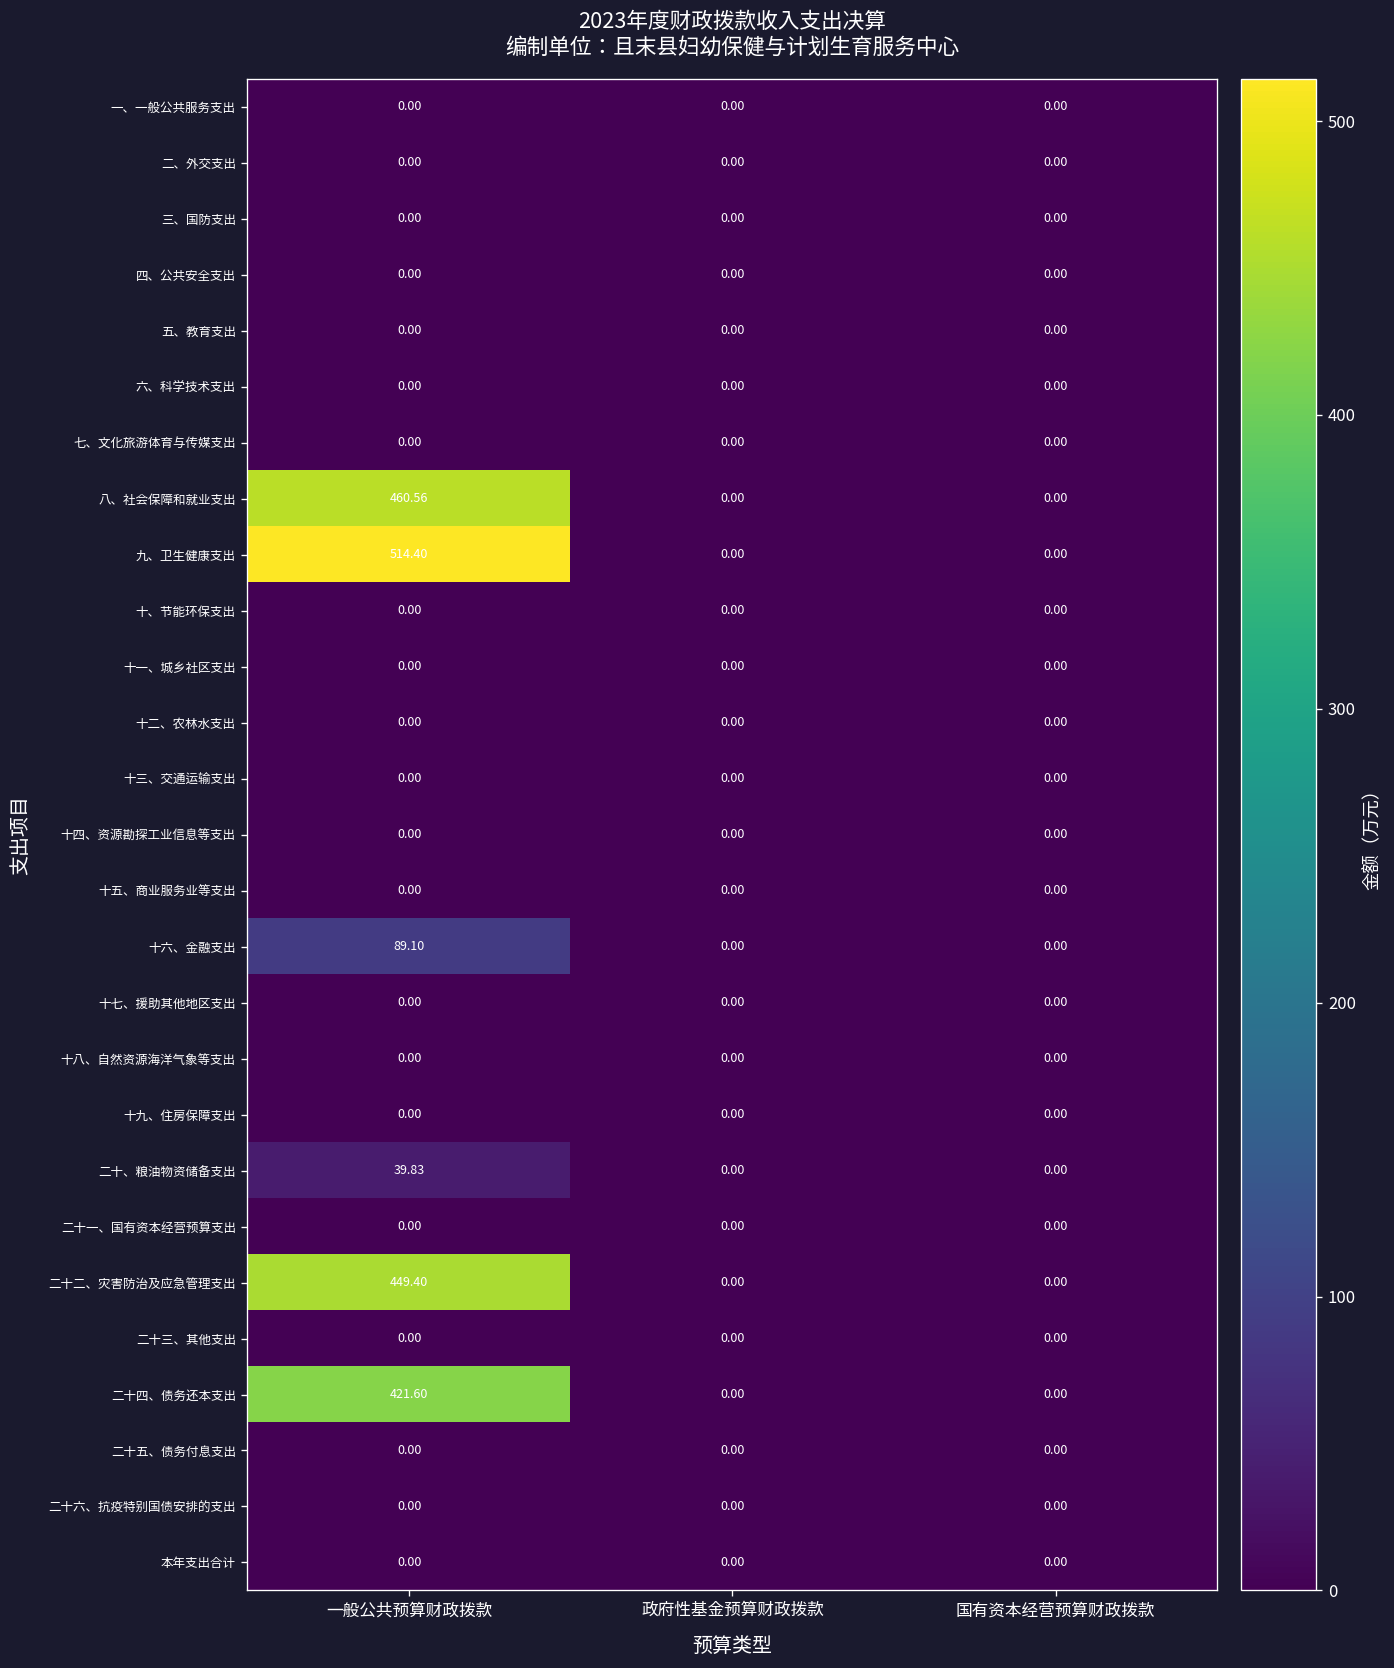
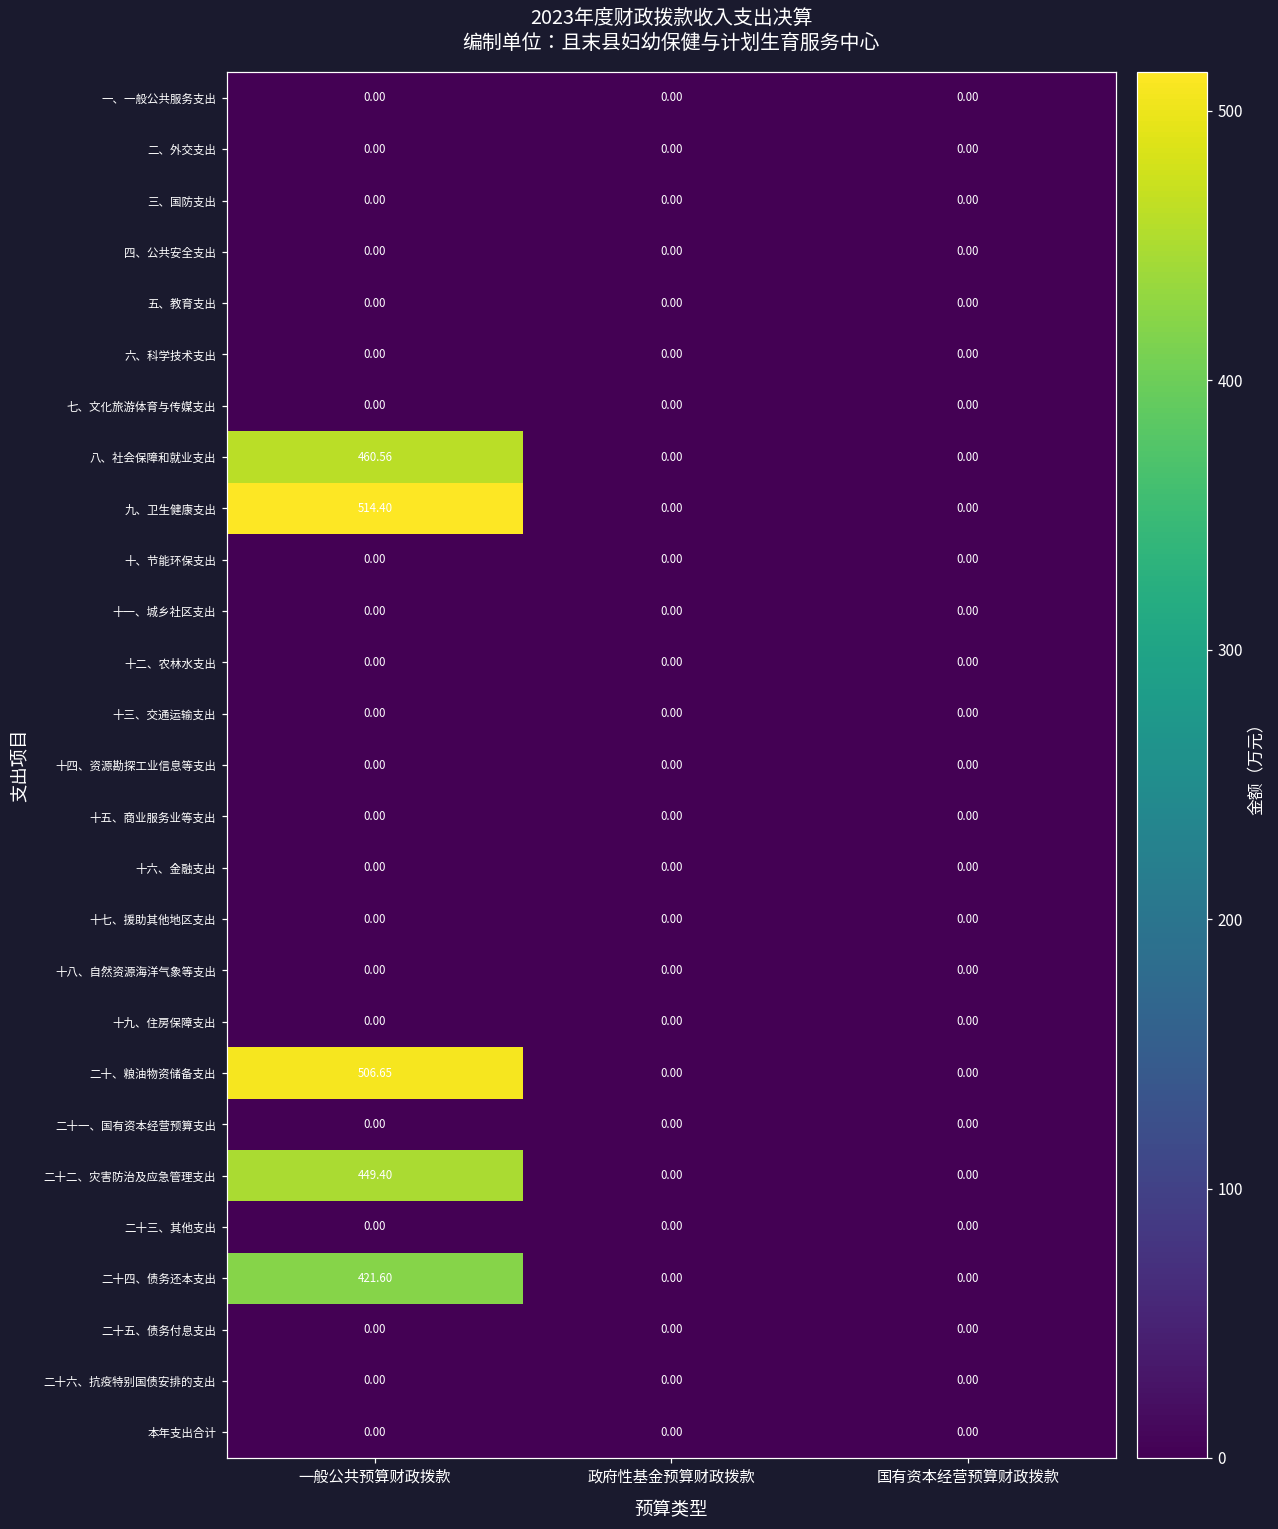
  {
    "一、一般公共服务支出": {
      "一般公共预算财政拨款": 0.00,
      "政府性基金预算财政拨款": 0.00,
      "国有资本经营预算财政拨款": 0.00
    },
    "二、外交支出": {
      "一般公共预算财政拨款": 0.00,
      "政府性基金预算财政拨款": 0.00,
      "国有资本经营预算财政拨款": 0.00
    },
    "三、国防支出": {
      "一般公共预算财政拨款": 0.00,
      "政府性基金预算财政拨款": 0.00,
      "国有资本经营预算财政拨款": 0.00
    },
    "四、公共安全支出": {
      "一般公共预算财政拨款": 0.00,
      "政府性基金预算财政拨款": 0.00,
      "国有资本经营预算财政拨款": 0.00
    },
    "五、教育支出": {
      "一般公共预算财政拨款": 0.00,
      "政府性基金预算财政拨款": 0.00,
      "国有资本经营预算财政拨款": 0.00
    },
    "六、科学技术支出": {
      "一般公共预算财政拨款": 0.00,
      "政府性基金预算财政拨款": 0.00,
      "国有资本经营预算财政拨款": 0.00
    },
    "七、文化旅游体育与传媒支出": {
      "一般公共预算财政拨款": 0.00,
      "政府性基金预算财政拨款": 0.00,
      "国有资本经营预算财政拨款": 0.00
    },
    "八、社会保障和就业支出": {
      "一般公共预算财政拨款": 460.56,
      "政府性基金预算财政拨款": 0.00,
      "国有资本经营预算财政拨款": 0.00
    },
    "九、卫生健康支出": {
      "一般公共预算财政拨款": 514.40,
      "政府性基金预算财政拨款": 0.00,
      "国有资本经营预算财政拨款": 0.00
    },
    "十、节能环保支出": {
      "一般公共预算财政拨款": 0.00,
      "政府性基金预算财政拨款": 0.00,
      "国有资本经营预算财政拨款": 0.00
    },
    "十一、城乡社区支出": {
      "一般公共预算财政拨款": 0.00,
      "政府性基金预算财政拨款": 0.00,
      "国有资本经营预算财政拨款": 0.00
    },
    "十二、农林水支出": {
      "一般公共预算财政拨款": 0.00,
      "政府性基金预算财政拨款": 0.00,
      "国有资本经营预算财政拨款": 0.00
    },
    "十三、交通运输支出": {
      "一般公共预算财政拨款": 0.00,
      "政府性基金预算财政拨款": 0.00,
      "国有资本经营预算财政拨款": 0.00
    },
    "十四、资源勘探工业信息等支出": {
      "一般公共预算财政拨款": 0.00,
      "政府性基金预算财政拨款": 0.00,
      "国有资本经营预算财政拨款": 0.00
    },
    "十五、商业服务业等支出": {
      "一般公共预算财政拨款": 0.00,
      "政府性基金预算财政拨款": 0.00,
      "国有资本经营预算财政拨款": 0.00
    },
    "十六、金融支出": {
-     "一般公共预算财政拨款": 89.10,
+     "一般公共预算财政拨款": 0.00,
      "政府性基金预算财政拨款": 0.00,
      "国有资本经营预算财政拨款": 0.00
    },
    "十七、援助其他地区支出": {
      "一般公共预算财政拨款": 0.00,
      "政府性基金预算财政拨款": 0.00,
      "国有资本经营预算财政拨款": 0.00
    },
    "十八、自然资源海洋气象等支出": {
      "一般公共预算财政拨款": 0.00,
      "政府性基金预算财政拨款": 0.00,
      "国有资本经营预算财政拨款": 0.00
    },
    "十九、住房保障支出": {
      "一般公共预算财政拨款": 0.00,
      "政府性基金预算财政拨款": 0.00,
      "国有资本经营预算财政拨款": 0.00
    },
    "二十、粮油物资储备支出": {
-     "一般公共预算财政拨款": 39.83,
+     "一般公共预算财政拨款": 506.65,
      "政府性基金预算财政拨款": 0.00,
      "国有资本经营预算财政拨款": 0.00
    },
    "二十一、国有资本经营预算支出": {
      "一般公共预算财政拨款": 0.00,
      "政府性基金预算财政拨款": 0.00,
      "国有资本经营预算财政拨款": 0.00
    },
    "二十二、灾害防治及应急管理支出": {
      "一般公共预算财政拨款": 449.40,
      "政府性基金预算财政拨款": 0.00,
      "国有资本经营预算财政拨款": 0.00
    },
    "二十三、其他支出": {
      "一般公共预算财政拨款": 0.00,
      "政府性基金预算财政拨款": 0.00,
      "国有资本经营预算财政拨款": 0.00
    },
    "二十四、债务还本支出": {
      "一般公共预算财政拨款": 421.60,
      "政府性基金预算财政拨款": 0.00,
      "国有资本经营预算财政拨款": 0.00
    },
    "二十五、债务付息支出": {
      "一般公共预算财政拨款": 0.00,
      "政府性基金预算财政拨款": 0.00,
      "国有资本经营预算财政拨款": 0.00
    },
    "二十六、抗疫特别国债安排的支出": {
      "一般公共预算财政拨款": 0.00,
      "政府性基金预算财政拨款": 0.00,
      "国有资本经营预算财政拨款": 0.00
    },
    "本年支出合计": {
      "一般公共预算财政拨款": 0.00,
      "政府性基金预算财政拨款": 0.00,
      "国有资本经营预算财政拨款": 0.00
    }
  }
